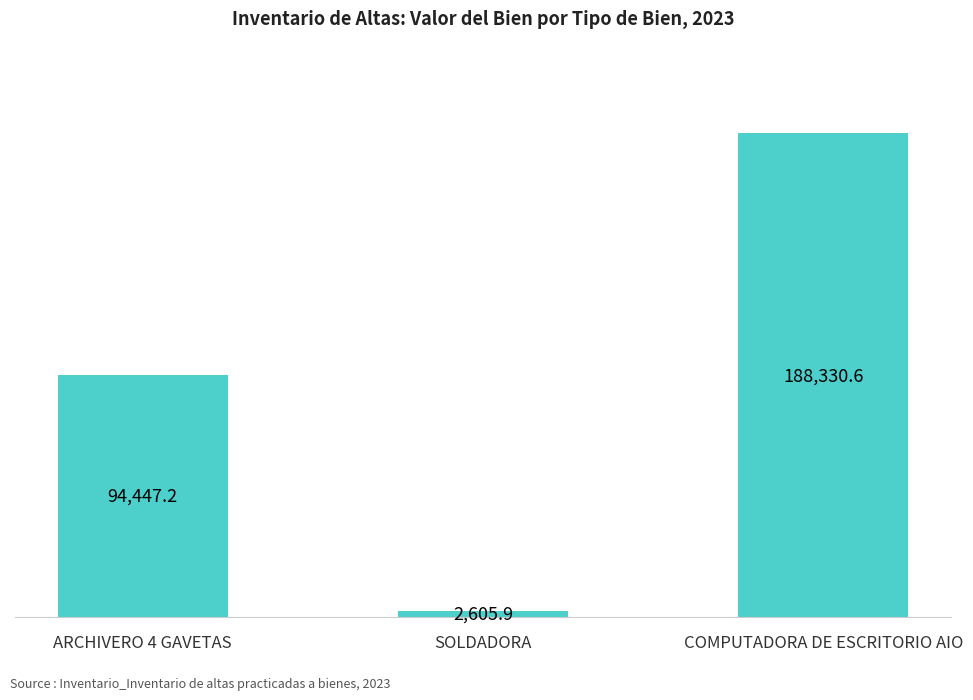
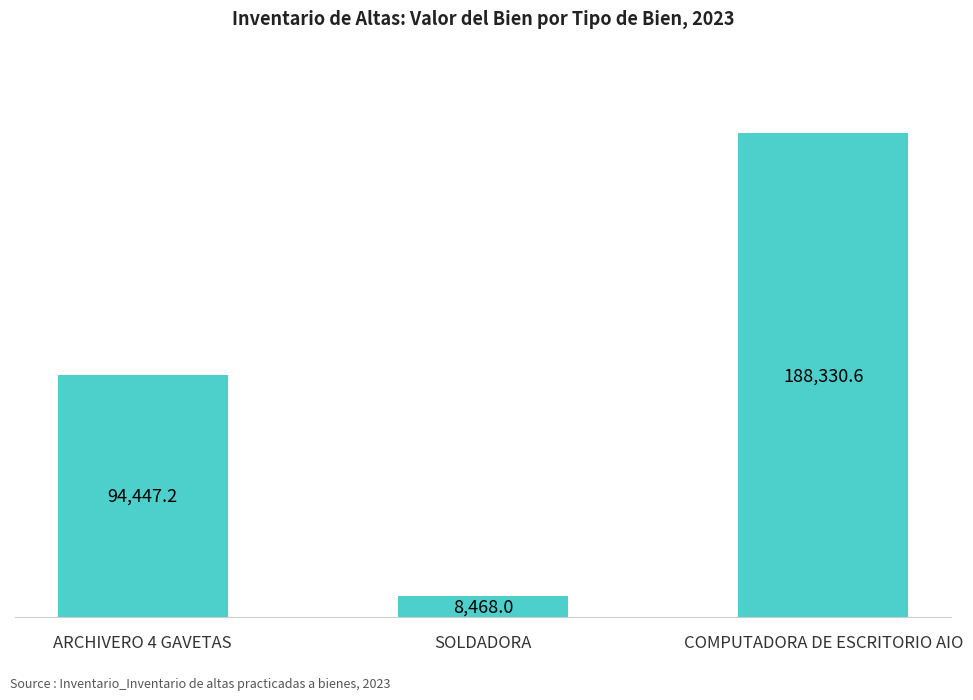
  {
    "ARCHIVERO 4 GAVETAS": "94,447.2",
-   "SOLDADORA": "2,605.9",
+   "SOLDADORA": "8,468.0",
    "COMPUTADORA DE ESCRITORIO AIO": "188,330.6"
  }
